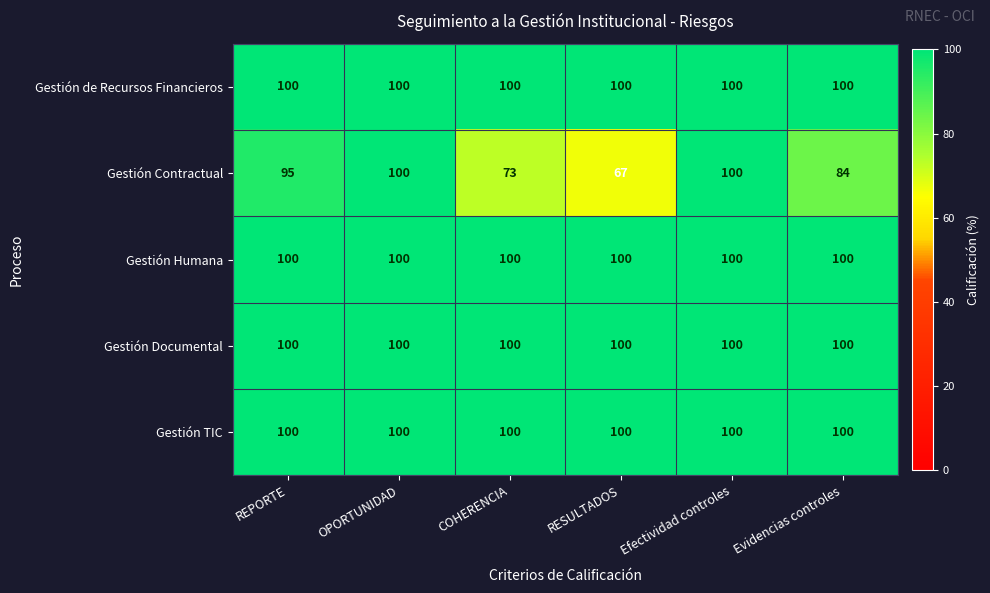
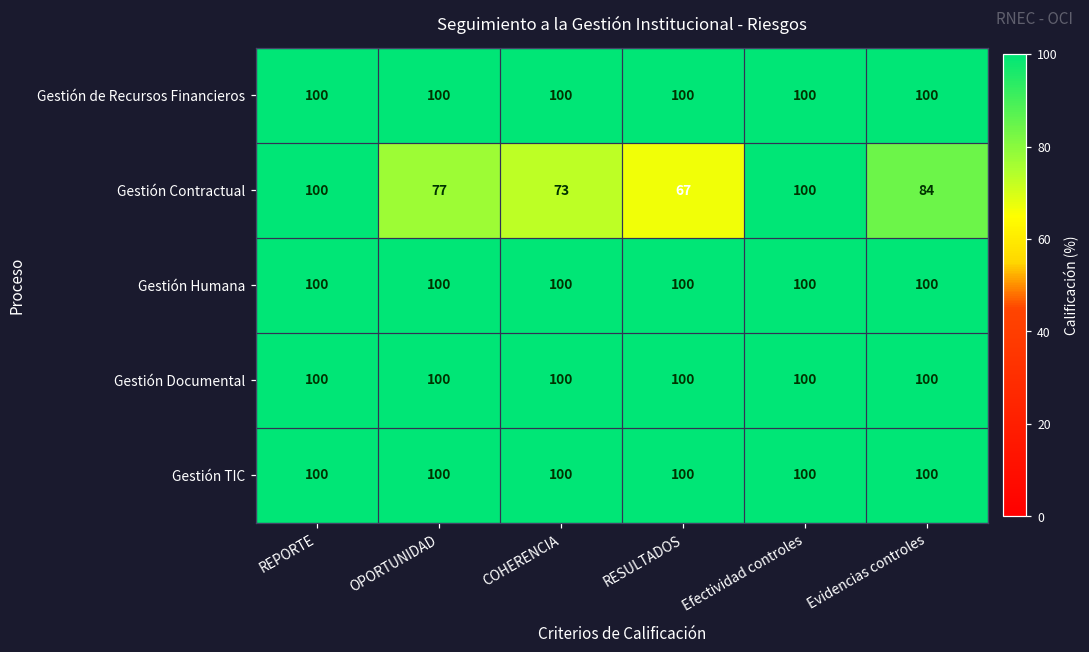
  {
    "Gestión de Recursos Financieros": {
      "REPORTE": 100,
      "OPORTUNIDAD": 100,
      "COHERENCIA": 100,
      "RESULTADOS": 100,
      "Efectividad controles": 100,
      "Evidencias controles": 100
    },
    "Gestión Contractual": {
-     "REPORTE": 95,
-     "OPORTUNIDAD": 100,
+     "REPORTE": 100,
+     "OPORTUNIDAD": 77,
      "COHERENCIA": 73,
      "RESULTADOS": 67,
      "Efectividad controles": 100,
      "Evidencias controles": 84
    },
    "Gestión Humana": {
      "REPORTE": 100,
      "OPORTUNIDAD": 100,
      "COHERENCIA": 100,
      "RESULTADOS": 100,
      "Efectividad controles": 100,
      "Evidencias controles": 100
    },
    "Gestión Documental": {
      "REPORTE": 100,
      "OPORTUNIDAD": 100,
      "COHERENCIA": 100,
      "RESULTADOS": 100,
      "Efectividad controles": 100,
      "Evidencias controles": 100
    },
    "Gestión TIC": {
      "REPORTE": 100,
      "OPORTUNIDAD": 100,
      "COHERENCIA": 100,
      "RESULTADOS": 100,
      "Efectividad controles": 100,
      "Evidencias controles": 100
    }
  }
